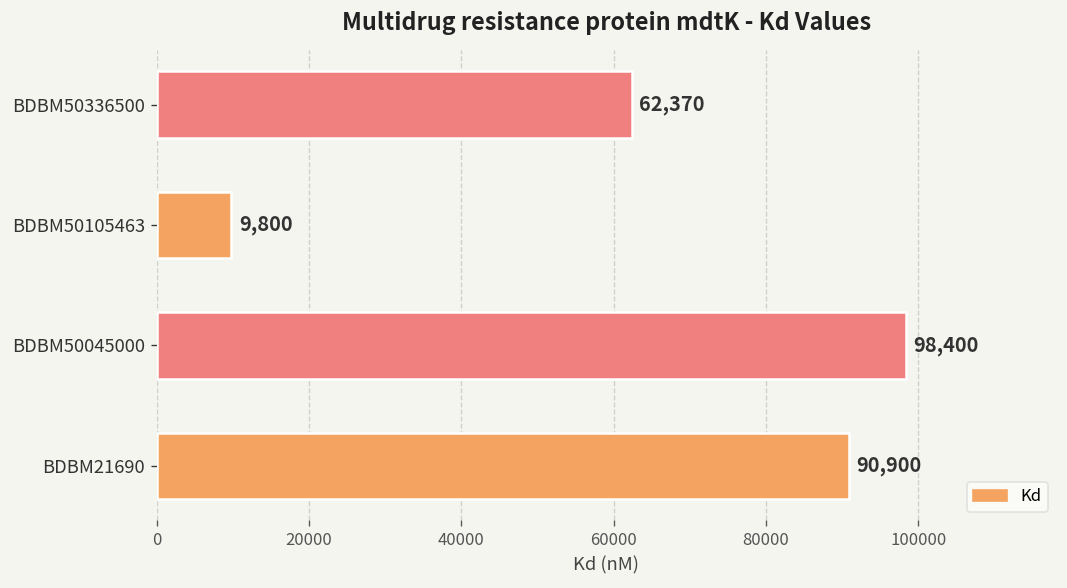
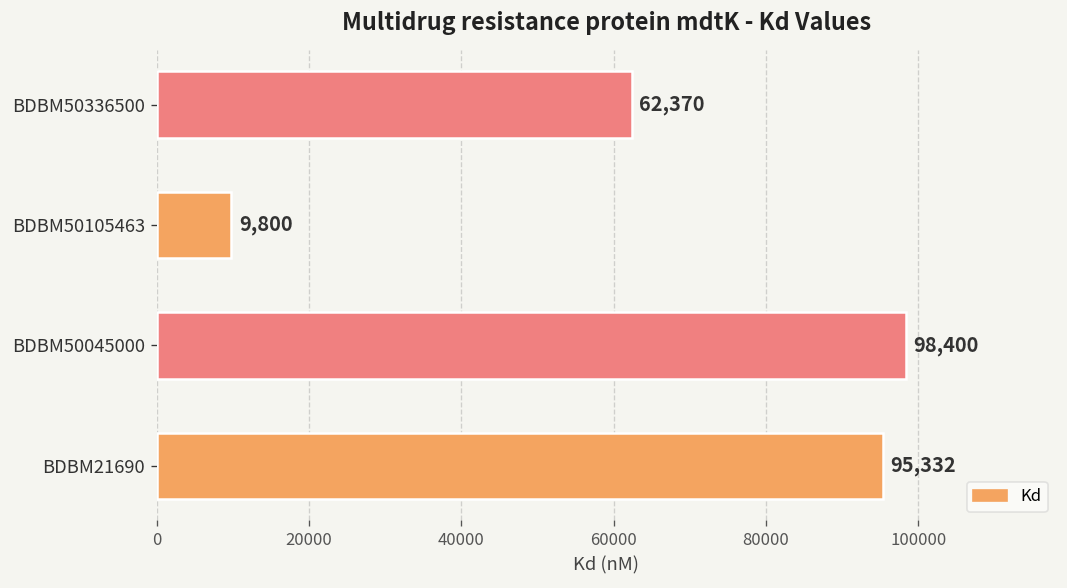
  {
    "BDBM50336500": "62,370",
    "BDBM50105463": "9,800",
    "BDBM50045000": "98,400",
-   "BDBM21690": "90,900"
+   "BDBM21690": "95,332"
  }
